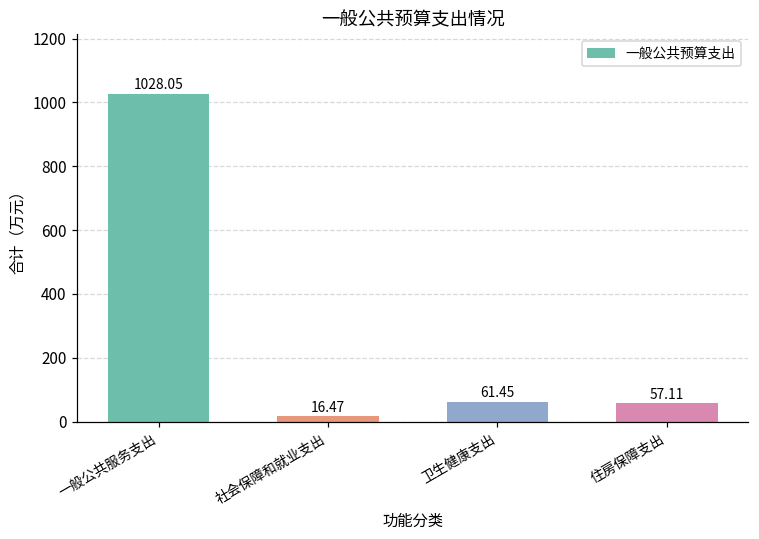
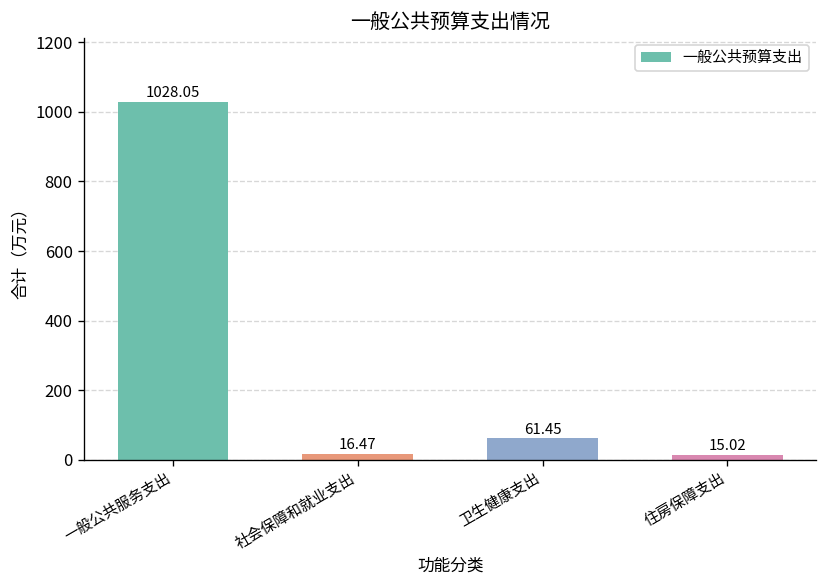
  {
    "一般公共服务支出": 1028.05,
    "社会保障和就业支出": 16.47,
    "卫生健康支出": 61.45,
-   "住房保障支出": 57.11
+   "住房保障支出": 15.02
  }
